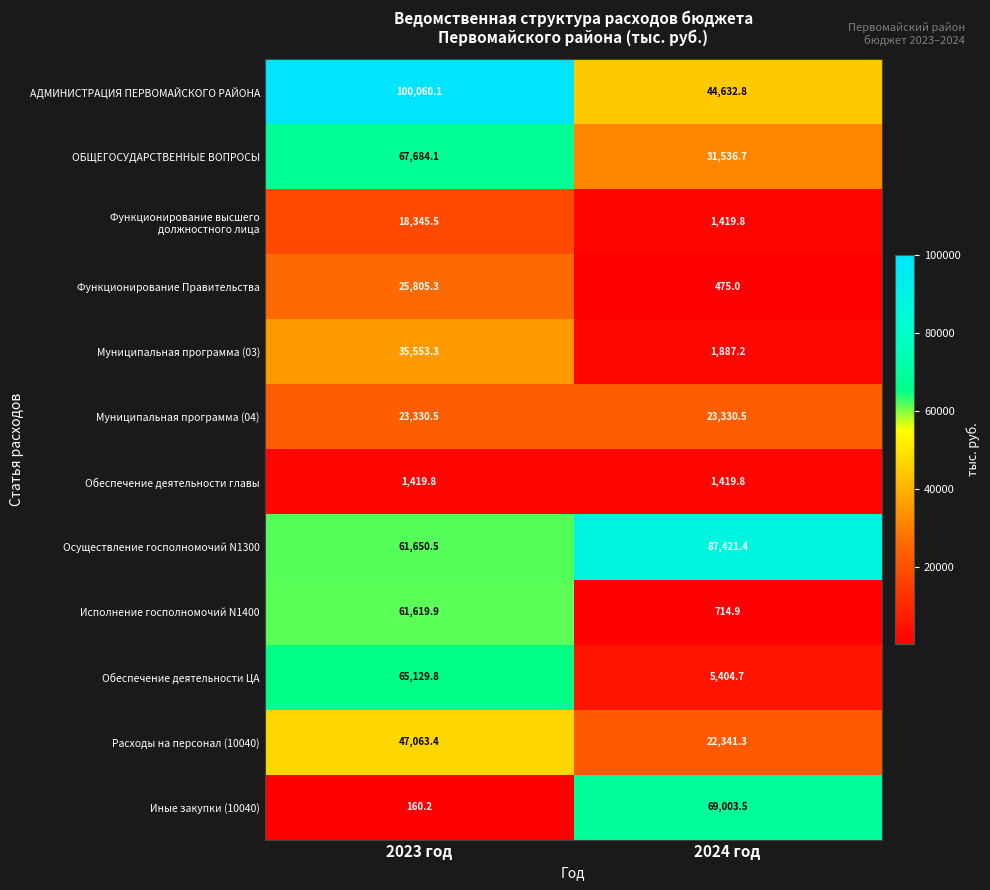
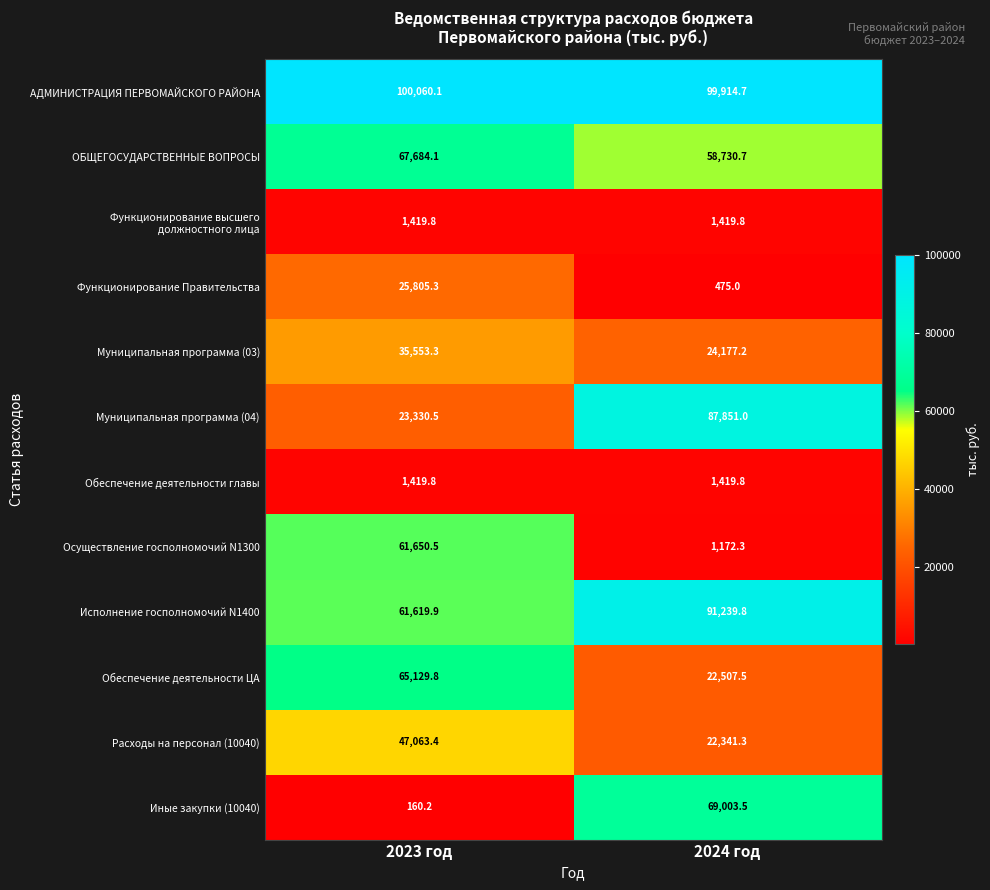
  {
    "АДМИНИСТРАЦИЯ ПЕРВОМАЙСКОГО РАЙОНА": {
      "2023 год": "100,060.1",
-     "2024 год": "44,632.8"
+     "2024 год": "99,914.7"
    },
    "ОБЩЕГОСУДАРСТВЕННЫЕ ВОПРОСЫ": {
      "2023 год": "67,684.1",
-     "2024 год": "31,536.7"
+     "2024 год": "58,730.7"
    },
    "Функционирование высшего должностного лица": {
-     "2023 год": "18,345.5",
+     "2023 год": "1,419.8",
      "2024 год": "1,419.8"
    },
    "Функционирование Правительства": {
      "2023 год": "25,805.3",
      "2024 год": "475.0"
    },
    "Муниципальная программа (03)": {
      "2023 год": "35,553.3",
-     "2024 год": "1,887.2"
+     "2024 год": "24,177.2"
    },
    "Муниципальная программа (04)": {
      "2023 год": "23,330.5",
-     "2024 год": "23,330.5"
+     "2024 год": "87,851.0"
    },
    "Обеспечение деятельности главы": {
      "2023 год": "1,419.8",
      "2024 год": "1,419.8"
    },
    "Осуществление госполномочий N1300": {
      "2023 год": "61,650.5",
-     "2024 год": "87,421.4"
+     "2024 год": "1,172.3"
    },
    "Исполнение госполномочий N1400": {
      "2023 год": "61,619.9",
-     "2024 год": "714.9"
+     "2024 год": "91,239.8"
    },
    "Обеспечение деятельности ЦА": {
      "2023 год": "65,129.8",
-     "2024 год": "5,404.7"
+     "2024 год": "22,507.5"
    },
    "Расходы на персонал (10040)": {
      "2023 год": "47,063.4",
      "2024 год": "22,341.3"
    },
    "Иные закупки (10040)": {
      "2023 год": "160.2",
      "2024 год": "69,003.5"
    }
  }
